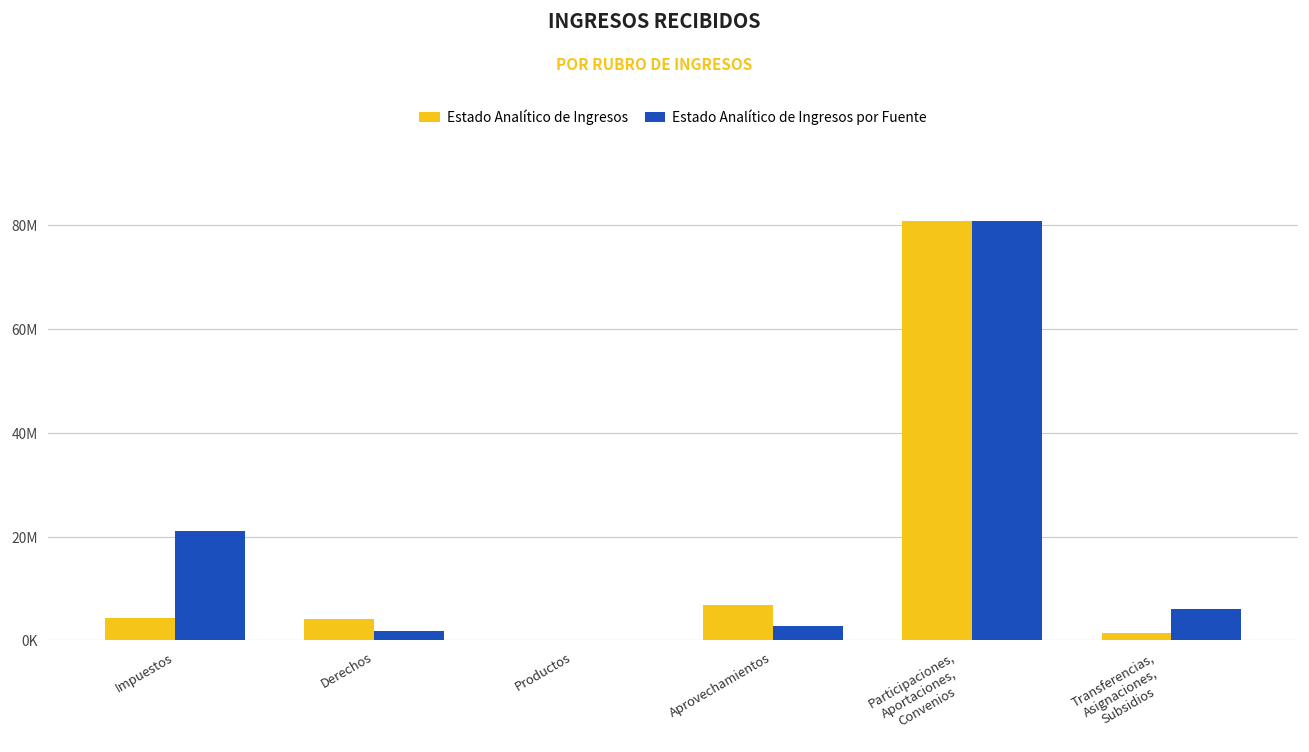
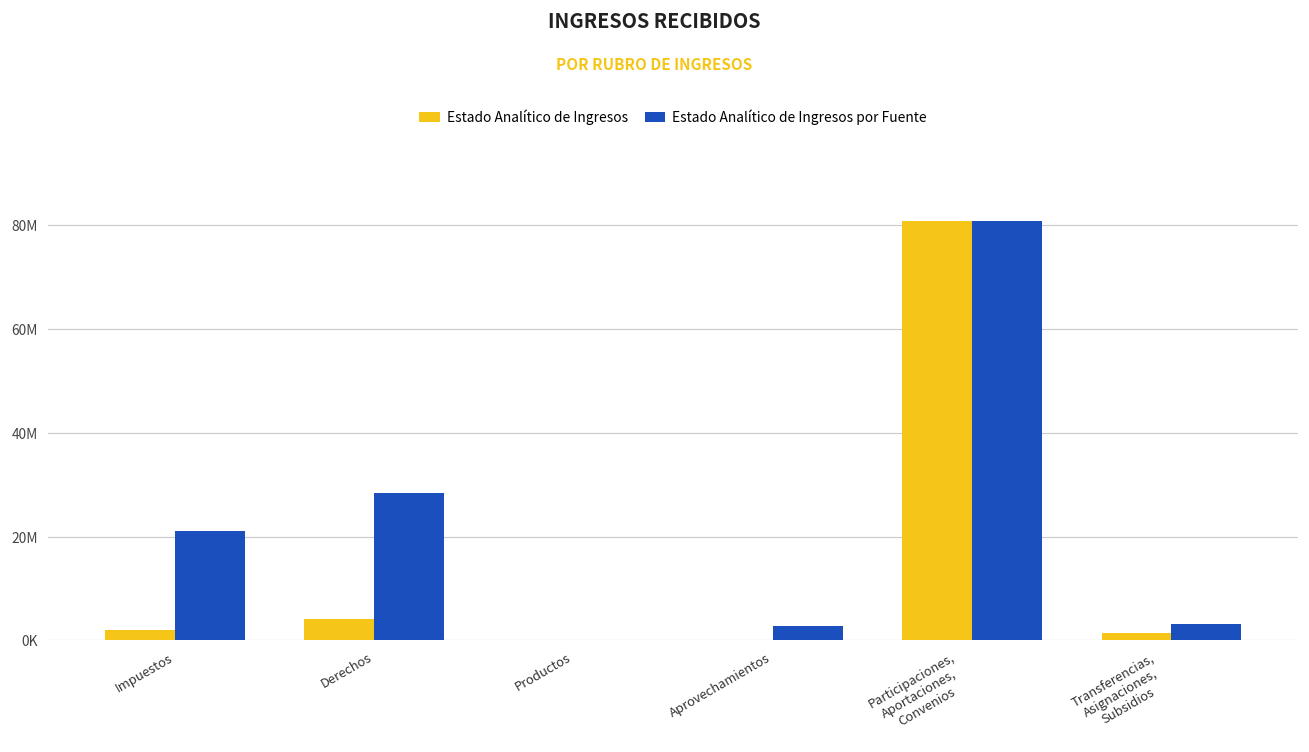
  {
    "Estado Analítico de Ingresos": {
-     "Impuestos": 4000000,
+     "Impuestos": 2000000,
      "Derechos": 4000000,
-     "Aprovechamientos": 7000000,
+     "Aprovechamientos": 0,
      "Participaciones, Aportaciones, Convenios": 81000000,
      "Transferencias, Asignaciones, Subsidios": 1000000
    },
    "Estado Analítico de Ingresos por Fuente": {
      "Impuestos": 21000000,
-     "Derechos": 2000000,
+     "Derechos": 28000000,
      "Aprovechamientos": 3000000,
      "Participaciones, Aportaciones, Convenios": 81000000,
-     "Transferencias, Asignaciones, Subsidios": 6000000
+     "Transferencias, Asignaciones, Subsidios": 3000000
    }
  }
